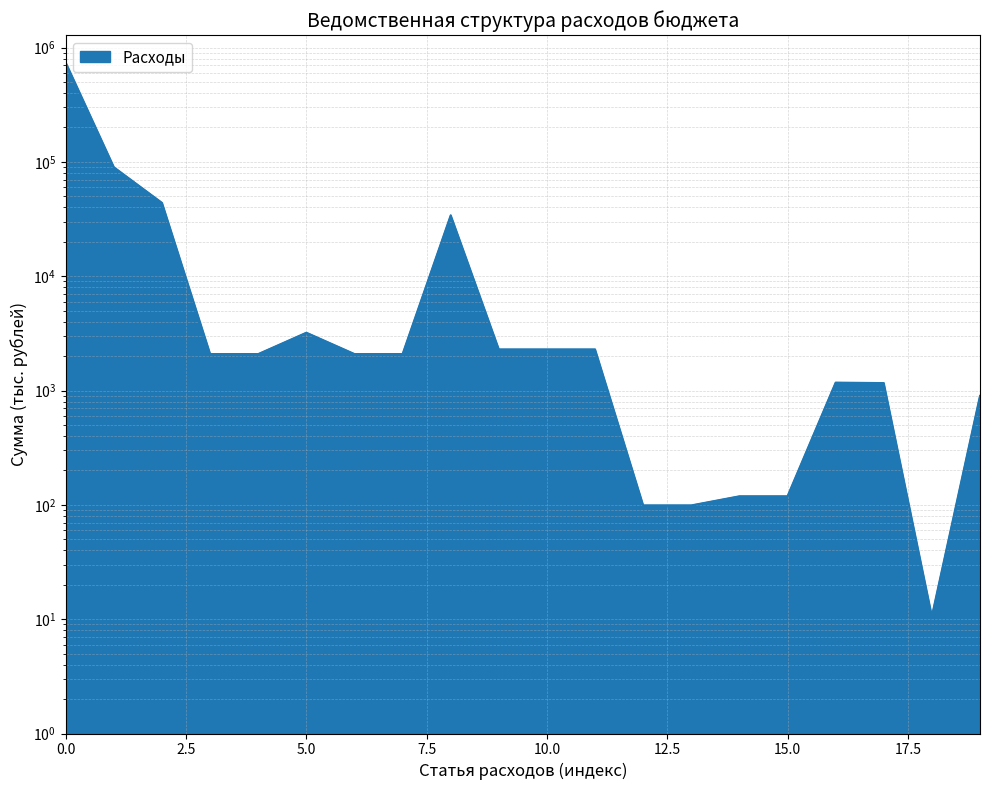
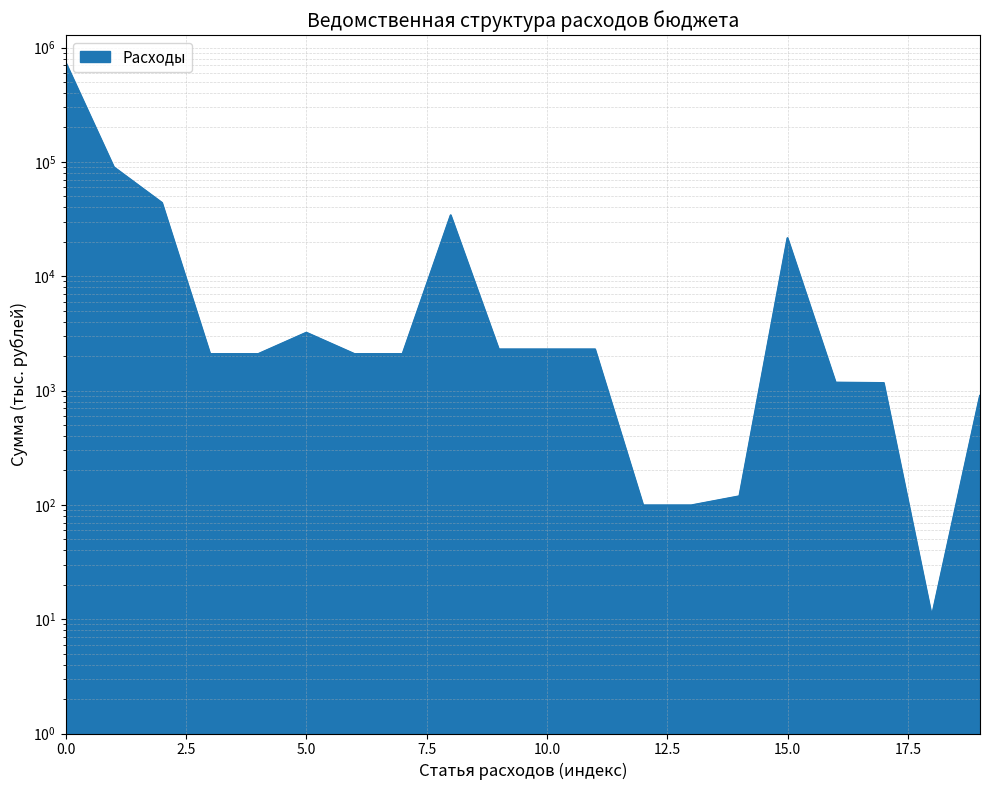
  {
    "0.0": 700000,
    "5.0": 3200,
    "10.0": 2300,
-   "15.0": 120
+   "15.0": 22000
  }
